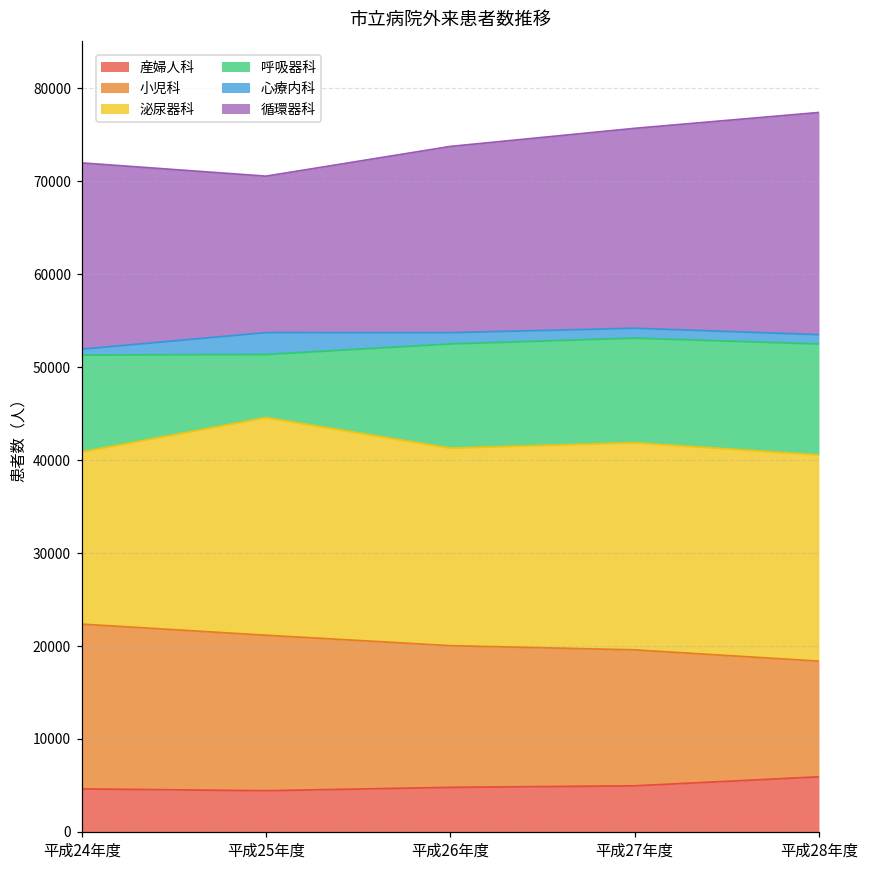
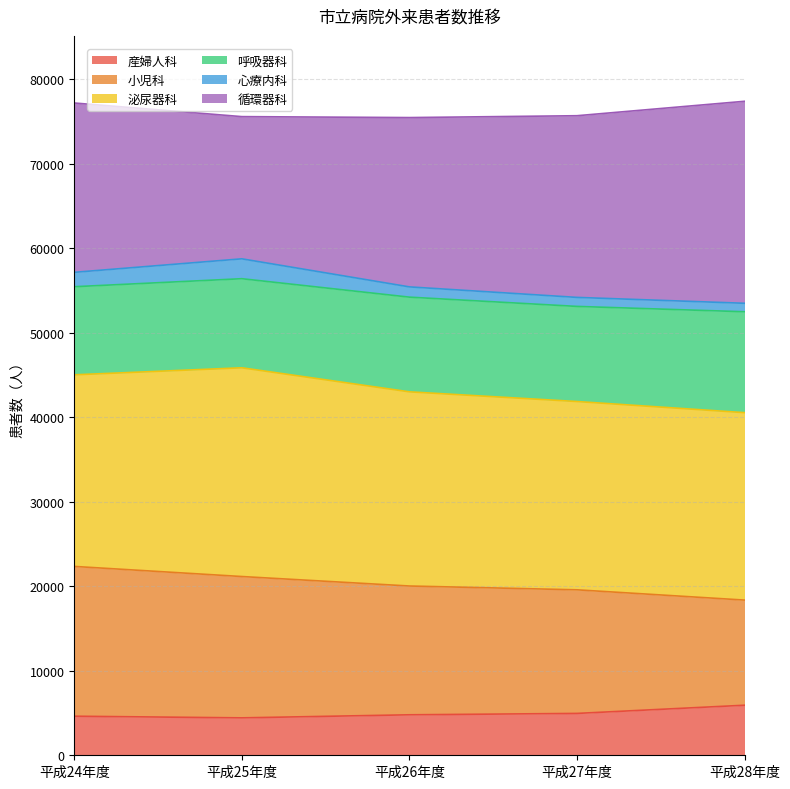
  {
    "泌尿器科": {
-     "平成24年度": 19000,
-     "平成25年度": 23000,
-     "平成26年度": 21000,
+     "平成24年度": 23000,
+     "平成25年度": 25000,
+     "平成26年度": 23000,
      "平成27年度": 22000,
      "平成28年度": 22000
    },
    "呼吸器科": {
      "平成24年度": 10000,
-     "平成25年度": 7000,
+     "平成25年度": 11000,
      "平成26年度": 11000,
      "平成27年度": 11000,
      "平成28年度": 12000
    },
    "心療内科": {
-     "平成24年度": 1000,
+     "平成24年度": 2000,
      "平成25年度": 2000,
      "平成26年度": 1000,
      "平成27年度": 1000,
      "平成28年度": 1000
    },
    "循環器科": {
      "平成24年度": 20000,
      "平成25年度": 17000,
      "平成26年度": 20000,
      "平成27年度": 22000,
      "平成28年度": 24000
    }
  }
